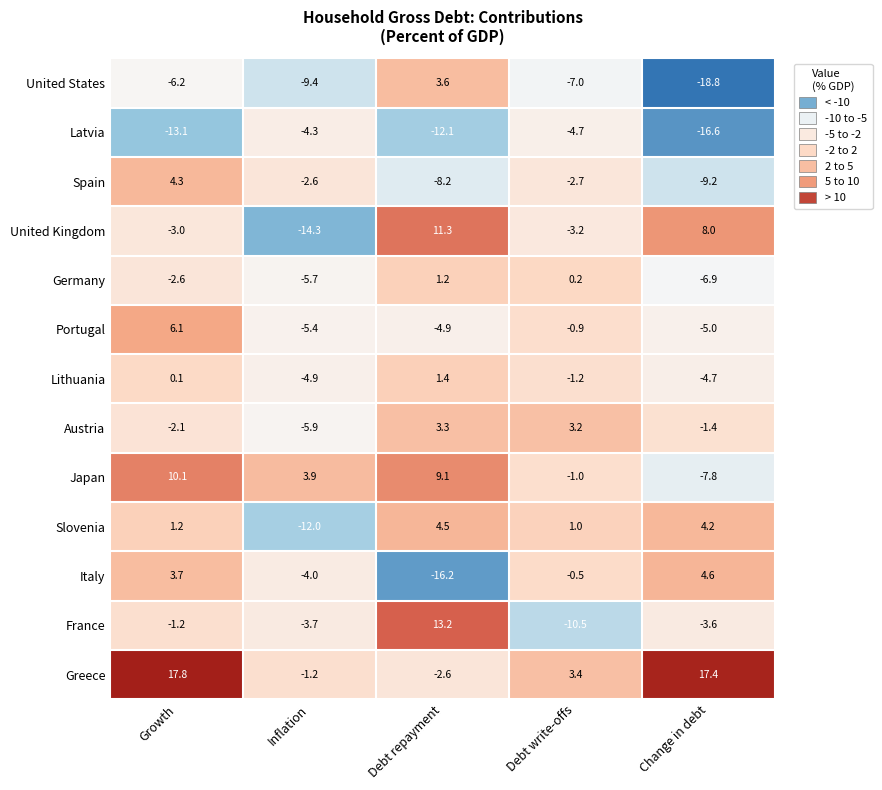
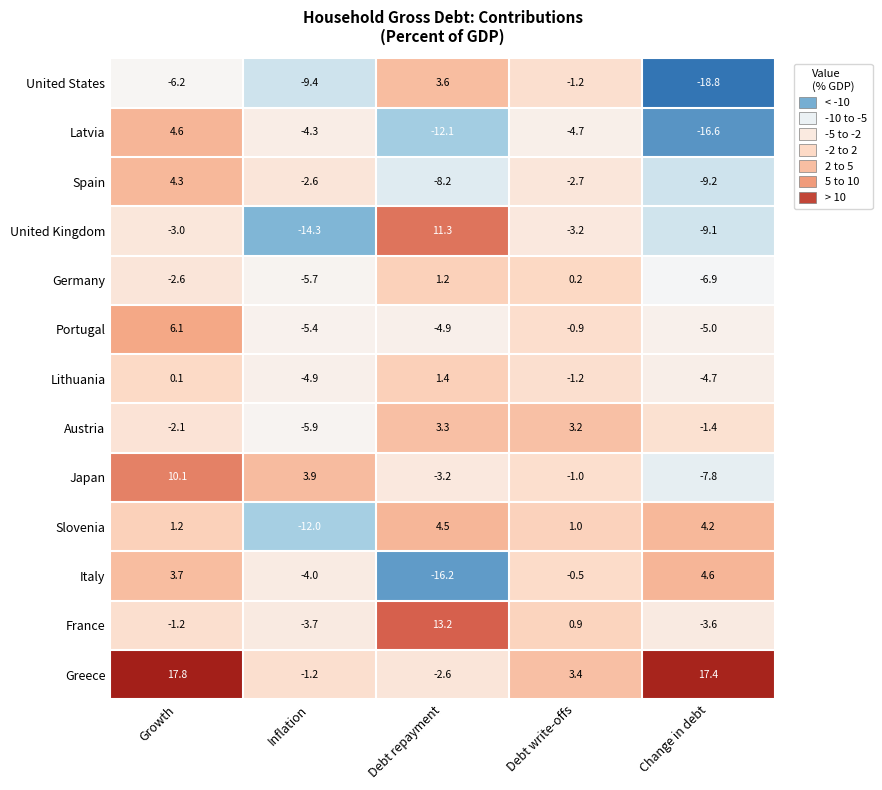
  {
    "United States": {
      "Growth": -6.2,
      "Inflation": -9.4,
      "Debt repayment": 3.6,
-     "Debt write-offs": -7.0,
+     "Debt write-offs": -1.2,
      "Change in debt": -18.8
    },
    "Latvia": {
-     "Growth": -13.1,
+     "Growth": 4.6,
      "Inflation": -4.3,
      "Debt repayment": -12.1,
      "Debt write-offs": -4.7,
      "Change in debt": -16.6
    },
    "Spain": {
      "Growth": 4.3,
      "Inflation": -2.6,
      "Debt repayment": -8.2,
      "Debt write-offs": -2.7,
      "Change in debt": -9.2
    },
    "United Kingdom": {
      "Growth": -3.0,
      "Inflation": -14.3,
      "Debt repayment": 11.3,
      "Debt write-offs": -3.2,
-     "Change in debt": 8.0
+     "Change in debt": -9.1
    },
    "Germany": {
      "Growth": -2.6,
      "Inflation": -5.7,
      "Debt repayment": 1.2,
      "Debt write-offs": 0.2,
      "Change in debt": -6.9
    },
    "Portugal": {
      "Growth": 6.1,
      "Inflation": -5.4,
      "Debt repayment": -4.9,
      "Debt write-offs": -0.9,
      "Change in debt": -5.0
    },
    "Lithuania": {
      "Growth": 0.1,
      "Inflation": -4.9,
      "Debt repayment": 1.4,
      "Debt write-offs": -1.2,
      "Change in debt": -4.7
    },
    "Austria": {
      "Growth": -2.1,
      "Inflation": -5.9,
      "Debt repayment": 3.3,
      "Debt write-offs": 3.2,
      "Change in debt": -1.4
    },
    "Japan": {
      "Growth": 10.1,
      "Inflation": 3.9,
-     "Debt repayment": 9.1,
+     "Debt repayment": -3.2,
      "Debt write-offs": -1.0,
      "Change in debt": -7.8
    },
    "Slovenia": {
      "Growth": 1.2,
      "Inflation": -12.0,
      "Debt repayment": 4.5,
      "Debt write-offs": 1.0,
      "Change in debt": 4.2
    },
    "Italy": {
      "Growth": 3.7,
      "Inflation": -4.0,
      "Debt repayment": -16.2,
      "Debt write-offs": -0.5,
      "Change in debt": 4.6
    },
    "France": {
      "Growth": -1.2,
      "Inflation": -3.7,
      "Debt repayment": 13.2,
-     "Debt write-offs": -10.5,
+     "Debt write-offs": 0.9,
      "Change in debt": -3.6
    },
    "Greece": {
      "Growth": 17.8,
      "Inflation": -1.2,
      "Debt repayment": -2.6,
      "Debt write-offs": 3.4,
      "Change in debt": 17.4
    }
  }
